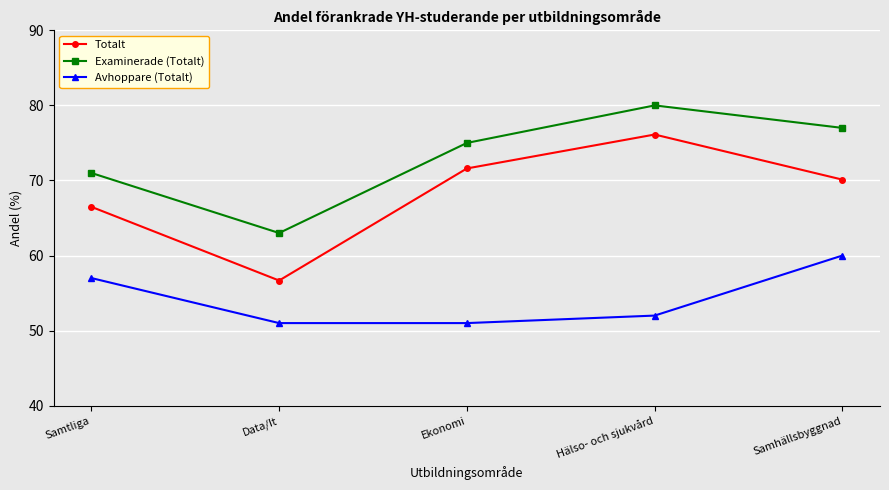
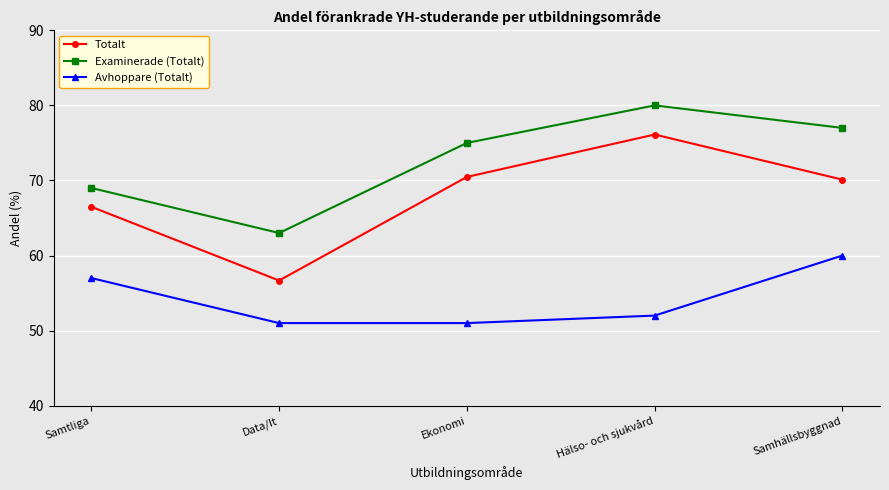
  {
    "Totalt": {
      "Samtliga": 66,
      "Data/It": 57,
-     "Ekonomi": 72,
+     "Ekonomi": 70,
      "Hälso- och sjukvård": 76,
      "Samhällsbyggnad": 70
    },
    "Examinerade (Totalt)": {
-     "Samtliga": 71,
+     "Samtliga": 69,
      "Data/It": 63,
      "Ekonomi": 75,
      "Hälso- och sjukvård": 80,
      "Samhällsbyggnad": 77
    },
    "Avhoppare (Totalt)": {
      "Samtliga": 57,
      "Data/It": 51,
      "Ekonomi": 51,
      "Hälso- och sjukvård": 52,
      "Samhällsbyggnad": 60
    }
  }
